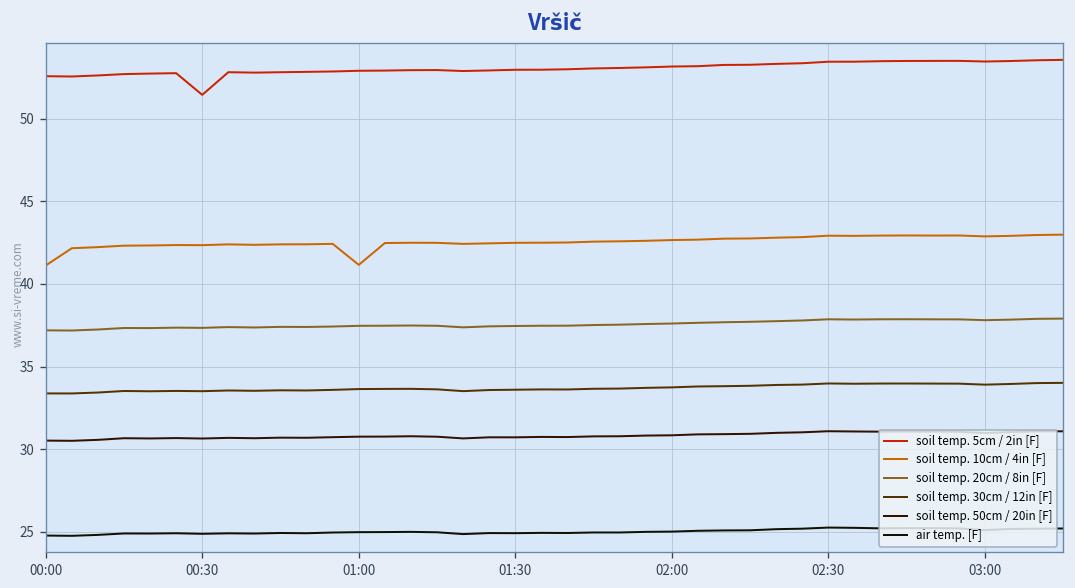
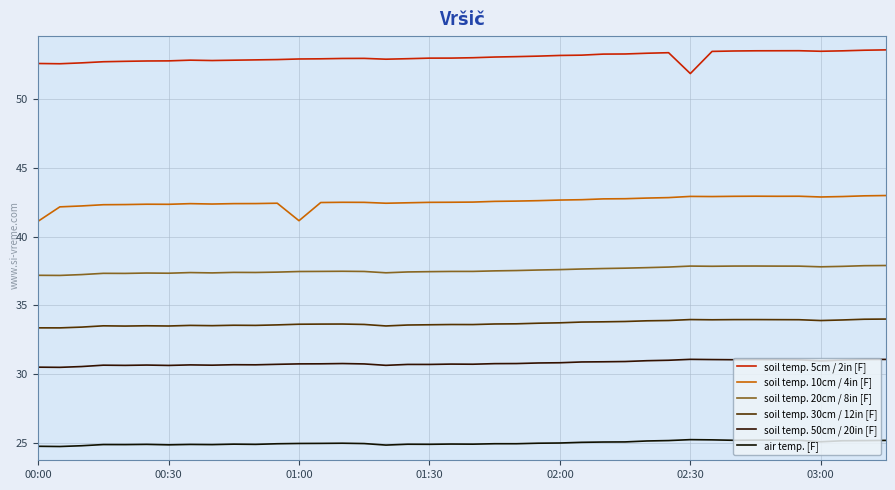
  {
    "soil temp. 5cm / 2in [F]": {
      "00:00": 52.6,
-     "00:30": 51.4,
+     "00:30": 52.8,
      "01:00": 52.9,
      "01:30": 53.0,
      "02:00": 53.2,
-     "02:30": 53.5,
+     "02:30": 51.8,
      "03:00": 53.5
    },
    "soil temp. 10cm / 4in [F]": {
      "00:00": 41.1,
      "00:30": 42.3,
      "01:00": 41.2,
      "01:30": 42.5,
      "02:00": 42.7,
      "02:30": 42.9,
      "03:00": 42.9
    },
    "soil temp. 20cm / 8in [F]": {
      "00:00": 37.2,
      "00:30": 37.3,
      "01:00": 37.5,
      "01:30": 37.5,
      "02:00": 37.6,
      "02:30": 37.9,
      "03:00": 37.8
    }
  }
